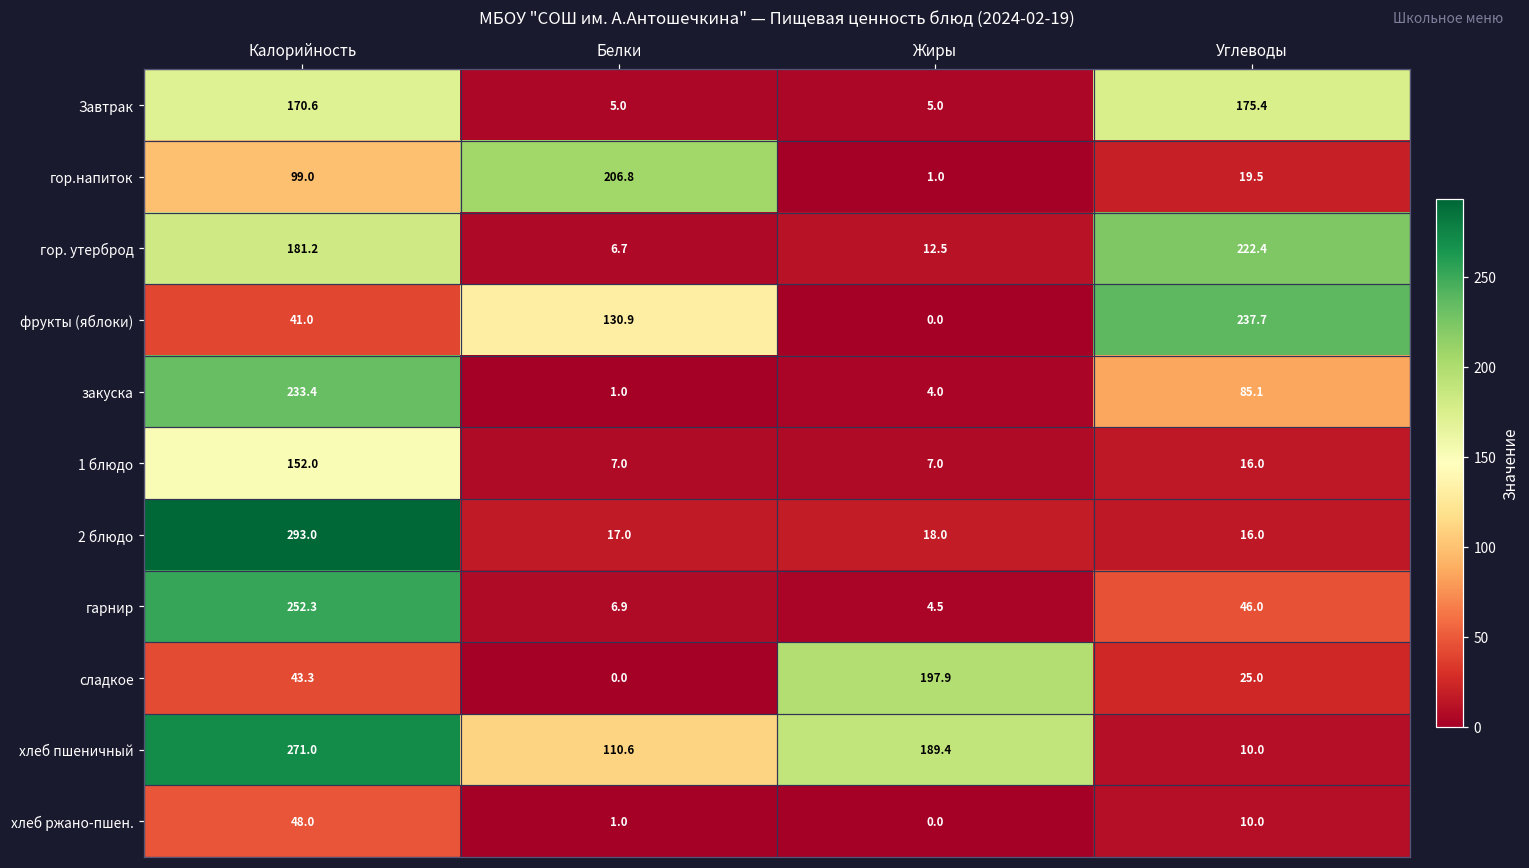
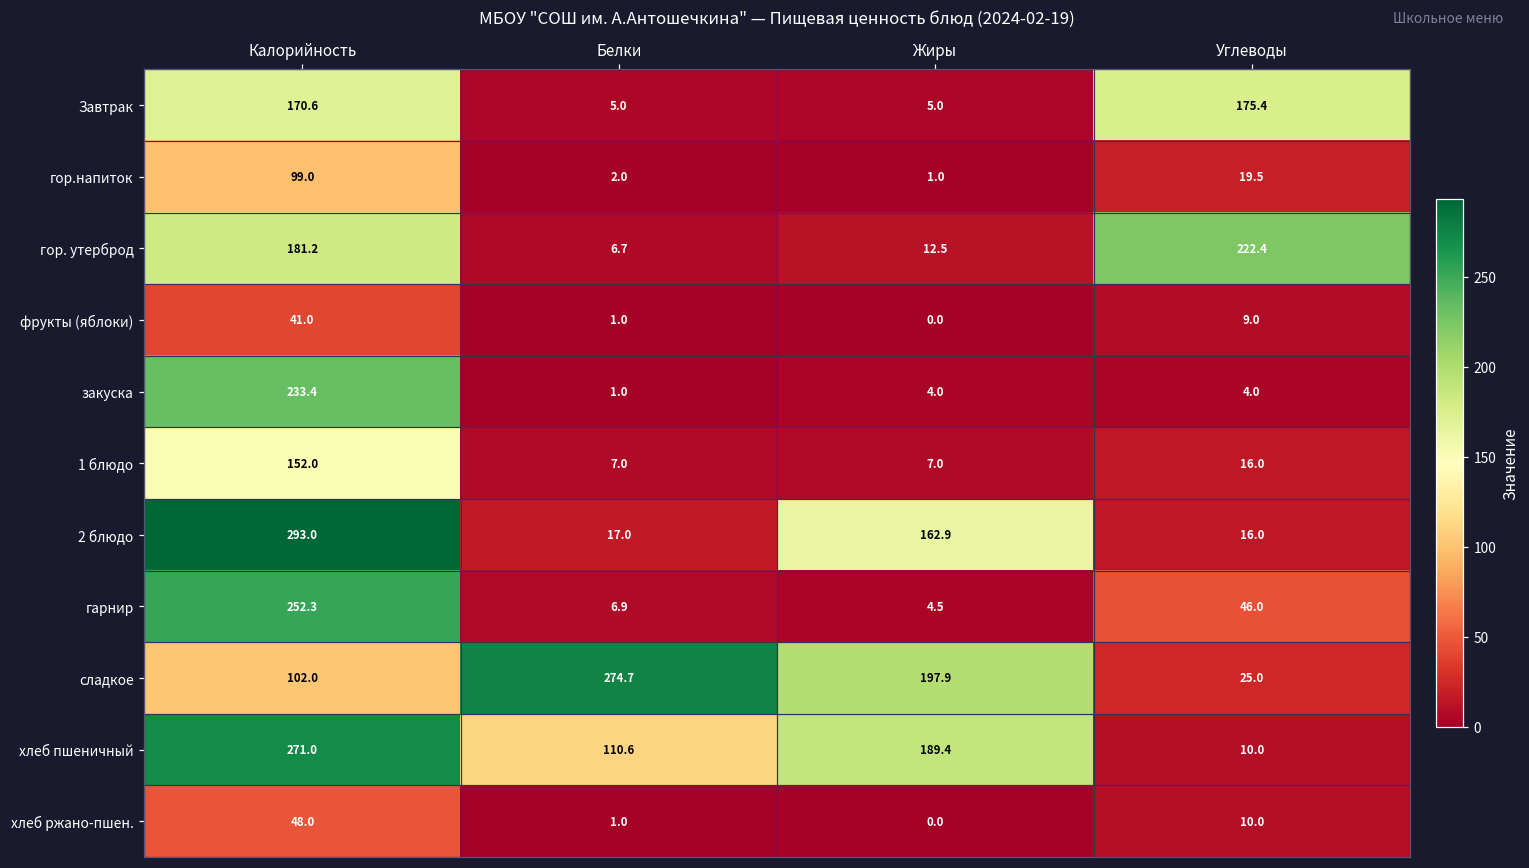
  {
    "Завтрак": {
      "Калорийность": 170.6,
      "Белки": 5.0,
      "Жиры": 5.0,
      "Углеводы": 175.4
    },
    "гор.напиток": {
      "Калорийность": 99.0,
-     "Белки": 206.8,
+     "Белки": 2.0,
      "Жиры": 1.0,
      "Углеводы": 19.5
    },
    "гор. утерброд": {
      "Калорийность": 181.2,
      "Белки": 6.7,
      "Жиры": 12.5,
      "Углеводы": 222.4
    },
    "фрукты (яблоки)": {
      "Калорийность": 41.0,
-     "Белки": 130.9,
+     "Белки": 1.0,
      "Жиры": 0.0,
-     "Углеводы": 237.7
+     "Углеводы": 9.0
    },
    "закуска": {
      "Калорийность": 233.4,
      "Белки": 1.0,
      "Жиры": 4.0,
-     "Углеводы": 85.1
+     "Углеводы": 4.0
    },
    "1 блюдо": {
      "Калорийность": 152.0,
      "Белки": 7.0,
      "Жиры": 7.0,
      "Углеводы": 16.0
    },
    "2 блюдо": {
      "Калорийность": 293.0,
      "Белки": 17.0,
-     "Жиры": 18.0,
+     "Жиры": 162.9,
      "Углеводы": 16.0
    },
    "гарнир": {
      "Калорийность": 252.3,
      "Белки": 6.9,
      "Жиры": 4.5,
      "Углеводы": 46.0
    },
    "сладкое": {
-     "Калорийность": 43.3,
-     "Белки": 0.0,
+     "Калорийность": 102.0,
+     "Белки": 274.7,
      "Жиры": 197.9,
      "Углеводы": 25.0
    },
    "хлеб пшеничный": {
      "Калорийность": 271.0,
      "Белки": 110.6,
      "Жиры": 189.4,
      "Углеводы": 10.0
    },
    "хлеб ржано-пшен.": {
      "Калорийность": 48.0,
      "Белки": 1.0,
      "Жиры": 0.0,
      "Углеводы": 10.0
    }
  }
